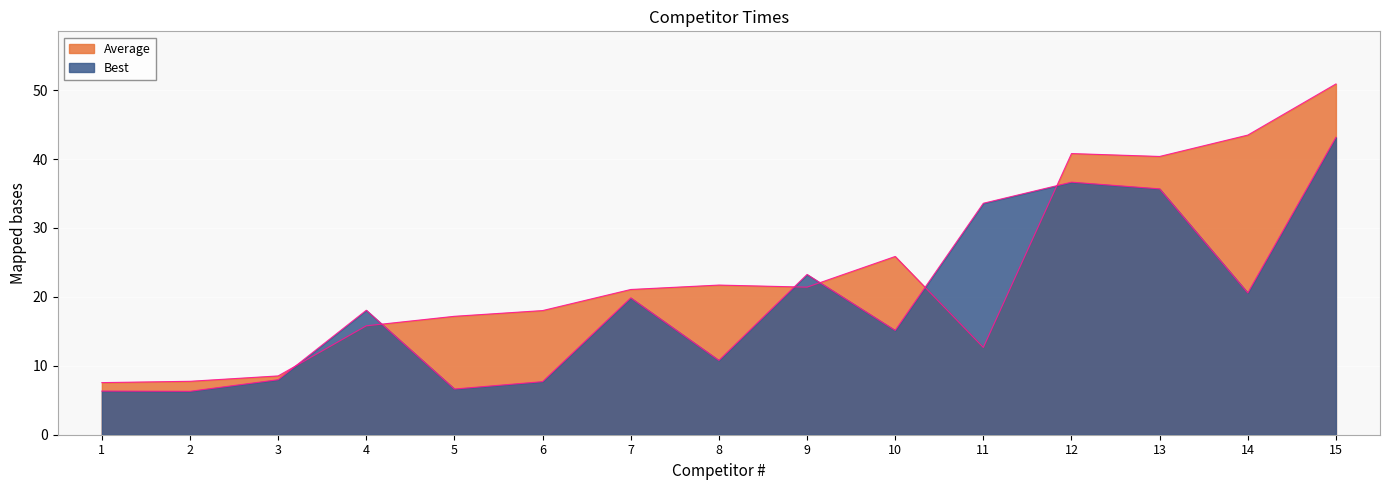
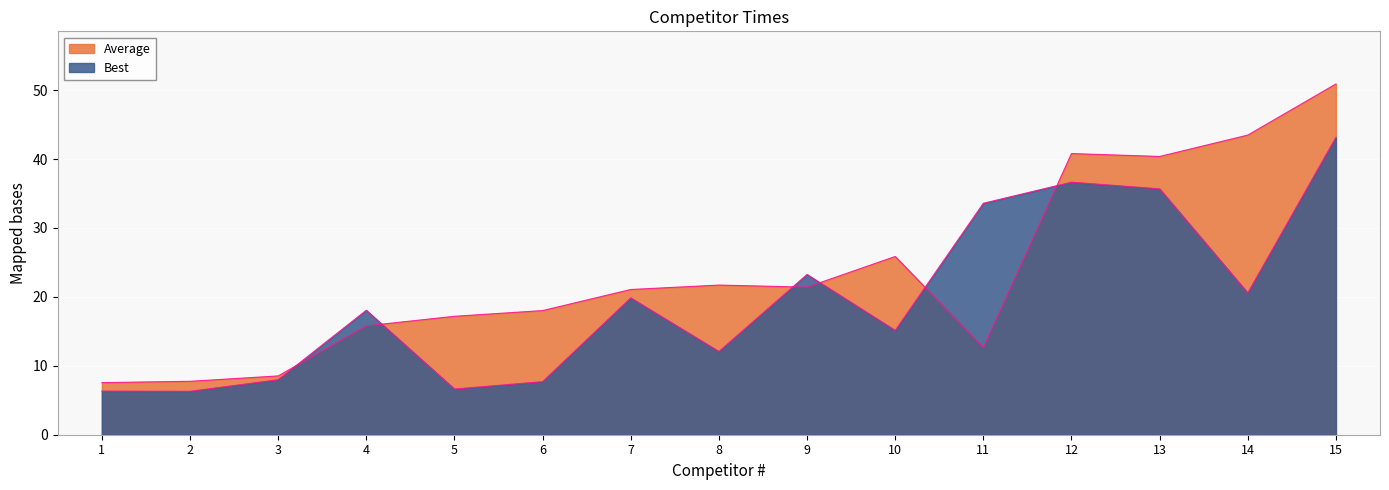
  {
    "Average": {
      "1": 8,
      "2": 8,
      "3": 9,
      "4": 16,
      "5": 17,
      "6": 18,
      "7": 21,
      "8": 22,
      "9": 21,
      "10": 26,
      "11": 13,
      "12": 41,
      "13": 40,
      "14": 43,
      "15": 51
    },
    "Best": {
      "1": 6,
      "2": 6,
      "3": 8,
      "4": 18,
      "5": 7,
      "6": 8,
      "7": 20,
-     "8": 11,
+     "8": 12,
      "9": 23,
      "10": 15,
      "11": 34,
      "12": 37,
      "13": 36,
      "14": 21,
      "15": 43
    }
  }
